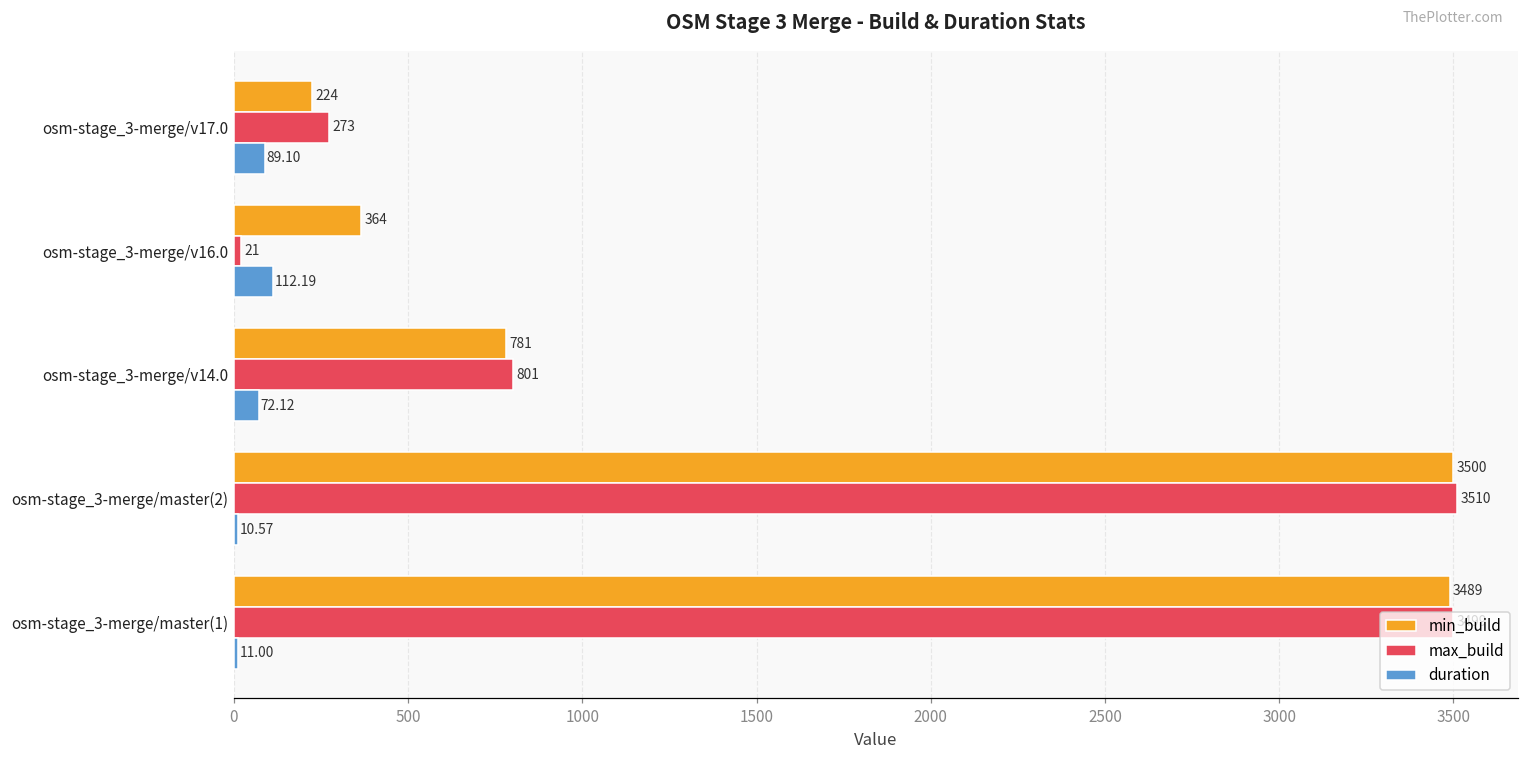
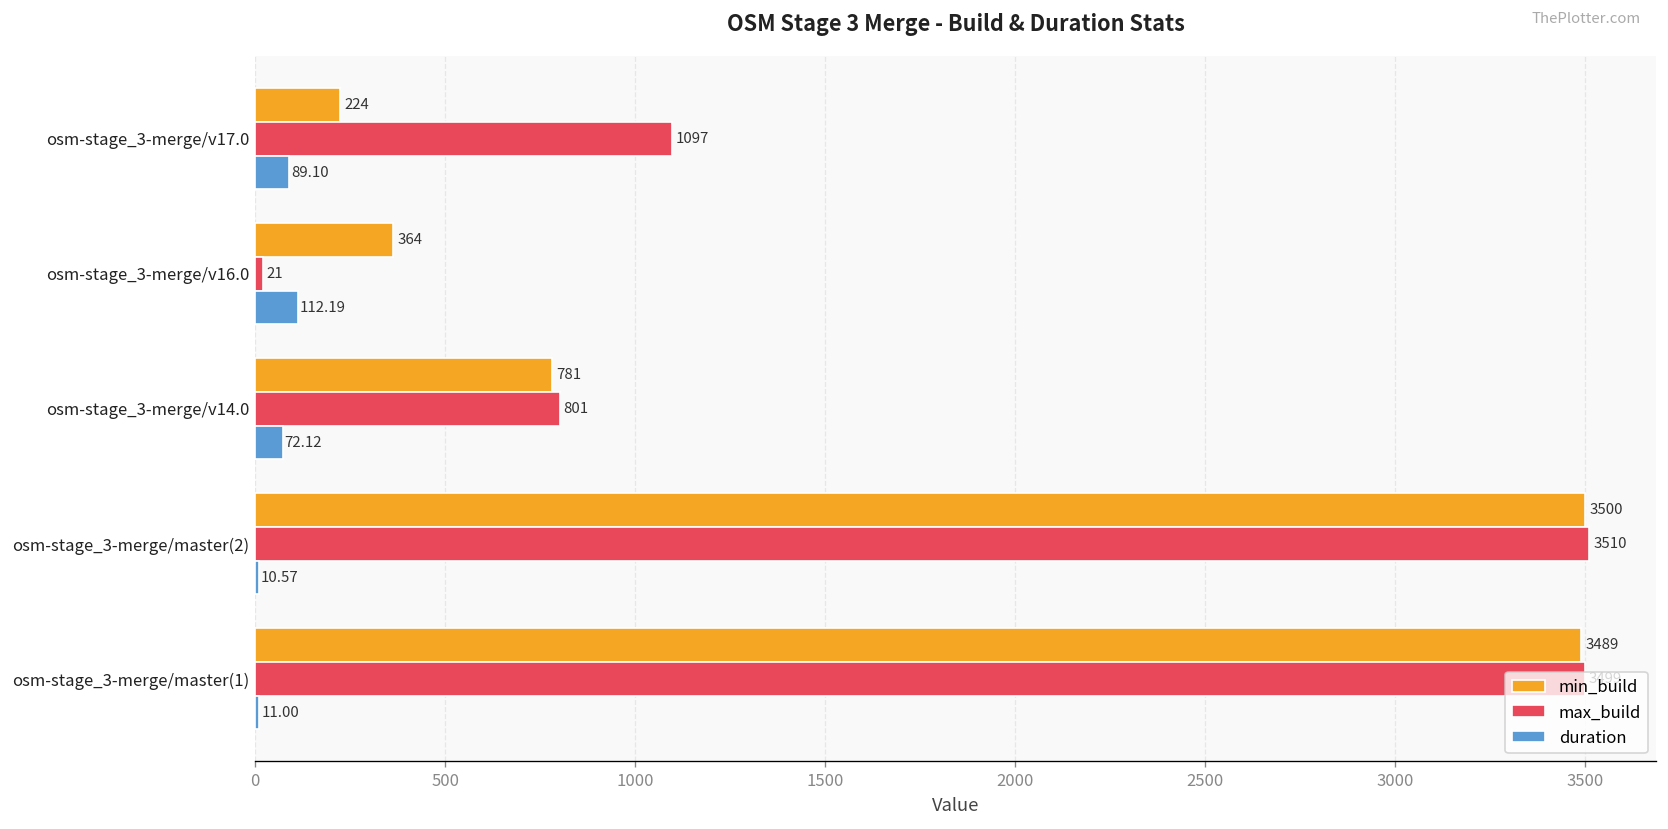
  {
    "min_build": {
      "osm-stage_3-merge/v17.0": 224,
      "osm-stage_3-merge/v16.0": 364,
      "osm-stage_3-merge/v14.0": 781,
      "osm-stage_3-merge/master(2)": 3500,
      "osm-stage_3-merge/master(1)": 3489
    },
    "max_build": {
-     "osm-stage_3-merge/v17.0": 273,
+     "osm-stage_3-merge/v17.0": 1097,
      "osm-stage_3-merge/v16.0": 21,
      "osm-stage_3-merge/v14.0": 801,
      "osm-stage_3-merge/master(2)": 3510
    },
    "duration": {
      "osm-stage_3-merge/v17.0": 89.10,
      "osm-stage_3-merge/v16.0": 112.19,
      "osm-stage_3-merge/v14.0": 72.12,
      "osm-stage_3-merge/master(2)": 10.57,
      "osm-stage_3-merge/master(1)": 11.00
    }
  }
